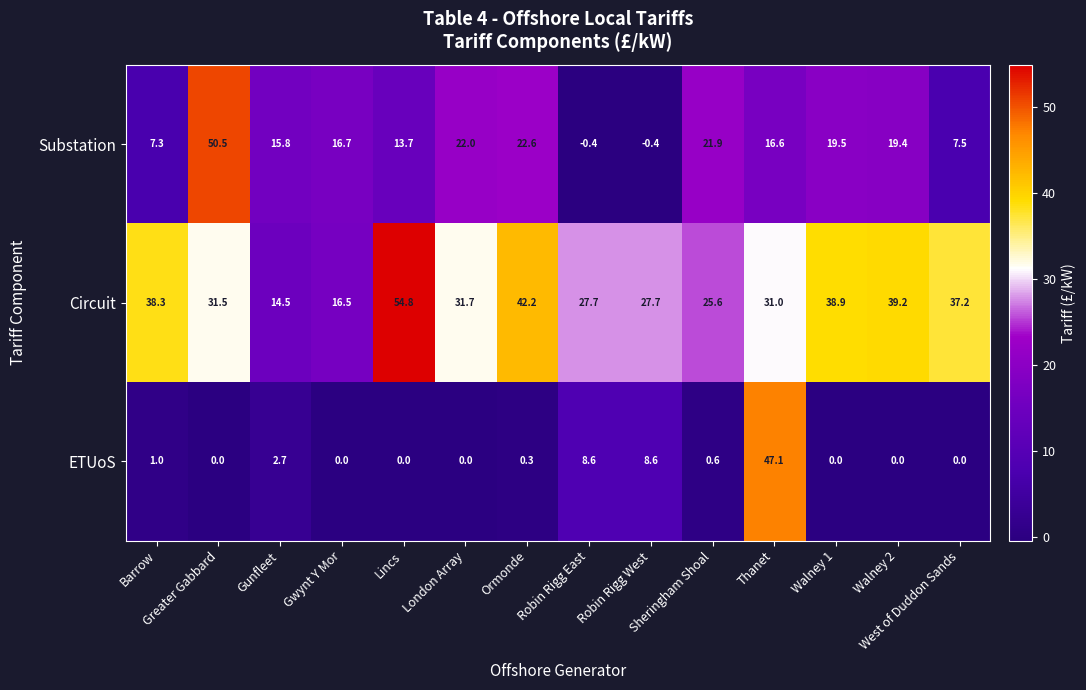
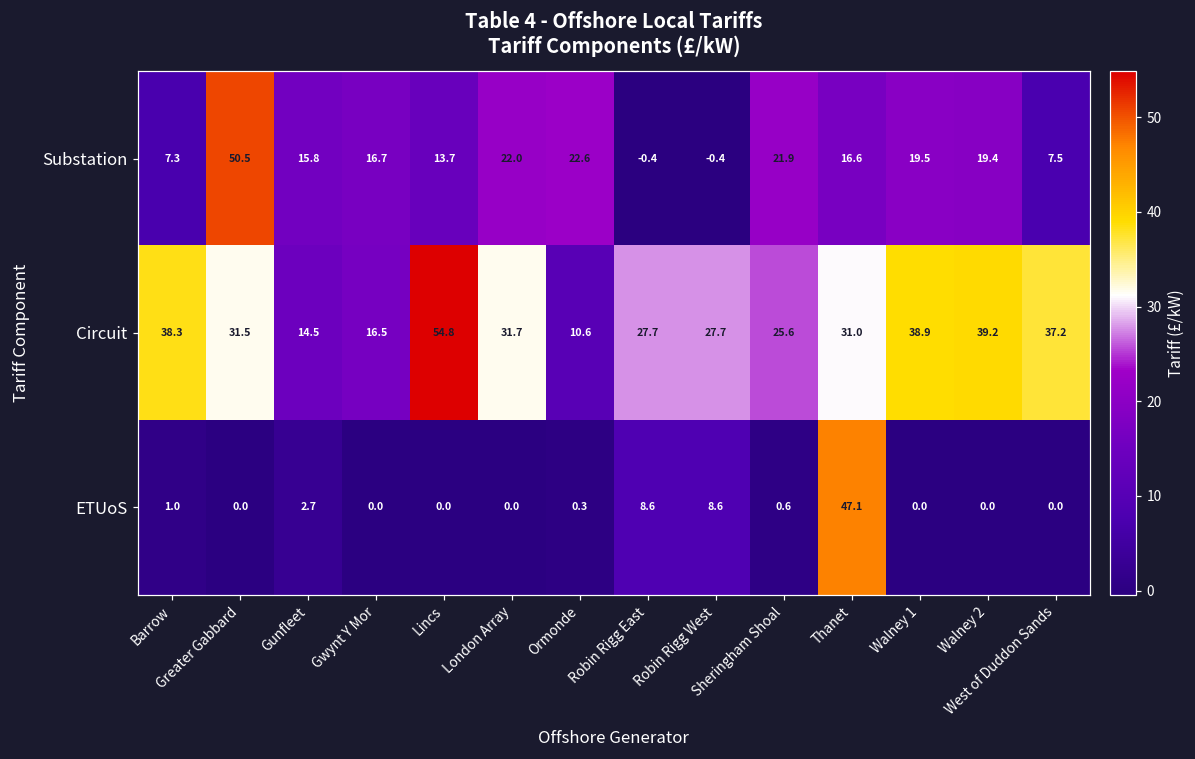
  {
    "Substation": {
      "Barrow": 7.3,
      "Greater Gabbard": 50.5,
      "Gunfleet": 15.8,
      "Gwynt Y Mor": 16.7,
      "Lincs": 13.7,
      "London Array": 22.0,
      "Ormonde": 22.6,
      "Robin Rigg East": -0.4,
      "Robin Rigg West": -0.4,
      "Sheringham Shoal": 21.9,
      "Thanet": 16.6,
      "Walney 1": 19.5,
      "Walney 2": 19.4,
      "West of Duddon Sands": 7.5
    },
    "Circuit": {
      "Barrow": 38.3,
      "Greater Gabbard": 31.5,
      "Gunfleet": 14.5,
      "Gwynt Y Mor": 16.5,
      "Lincs": 54.8,
      "London Array": 31.7,
-     "Ormonde": 42.2,
+     "Ormonde": 10.6,
      "Robin Rigg East": 27.7,
      "Robin Rigg West": 27.7,
      "Sheringham Shoal": 25.6,
      "Thanet": 31.0,
      "Walney 1": 38.9,
      "Walney 2": 39.2,
      "West of Duddon Sands": 37.2
    },
    "ETUoS": {
      "Barrow": 1.0,
      "Greater Gabbard": 0.0,
      "Gunfleet": 2.7,
      "Gwynt Y Mor": 0.0,
      "Lincs": 0.0,
      "London Array": 0.0,
      "Ormonde": 0.3,
      "Robin Rigg East": 8.6,
      "Robin Rigg West": 8.6,
      "Sheringham Shoal": 0.6,
      "Thanet": 47.1,
      "Walney 1": 0.0,
      "Walney 2": 0.0,
      "West of Duddon Sands": 0.0
    }
  }
